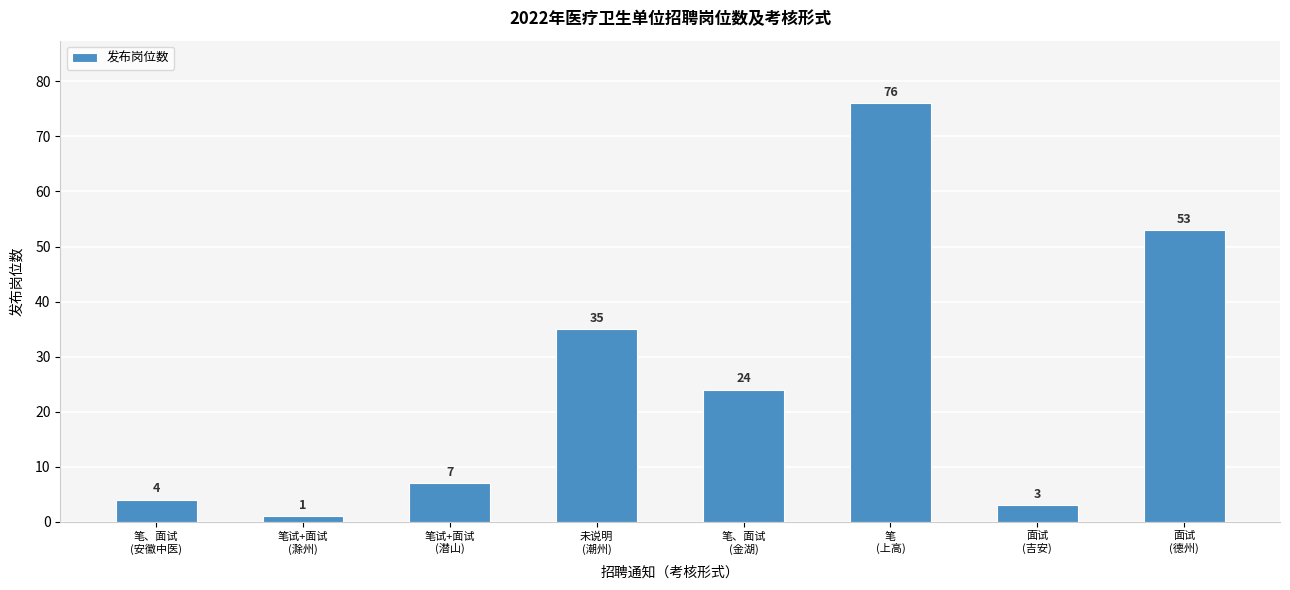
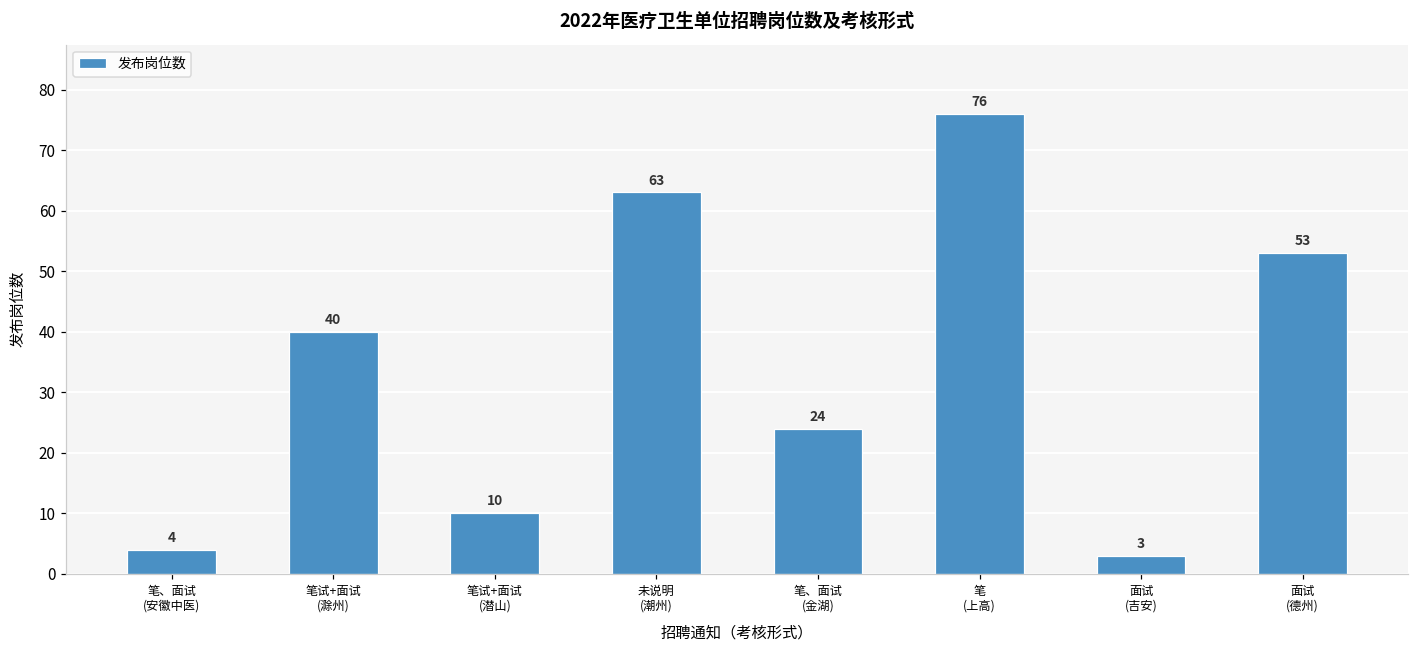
  {
    "笔、面试 (安徽中医)": 4,
-   "笔试+面试 (滁州)": 1,
-   "笔试+面试 (潜山)": 7,
-   "未说明 (潮州)": 35,
+   "笔试+面试 (滁州)": 40,
+   "笔试+面试 (潜山)": 10,
+   "未说明 (潮州)": 63,
    "笔、面试 (金湖)": 24,
    "笔 (上高)": 76,
    "面试 (吉安)": 3,
    "面试 (德州)": 53
  }
